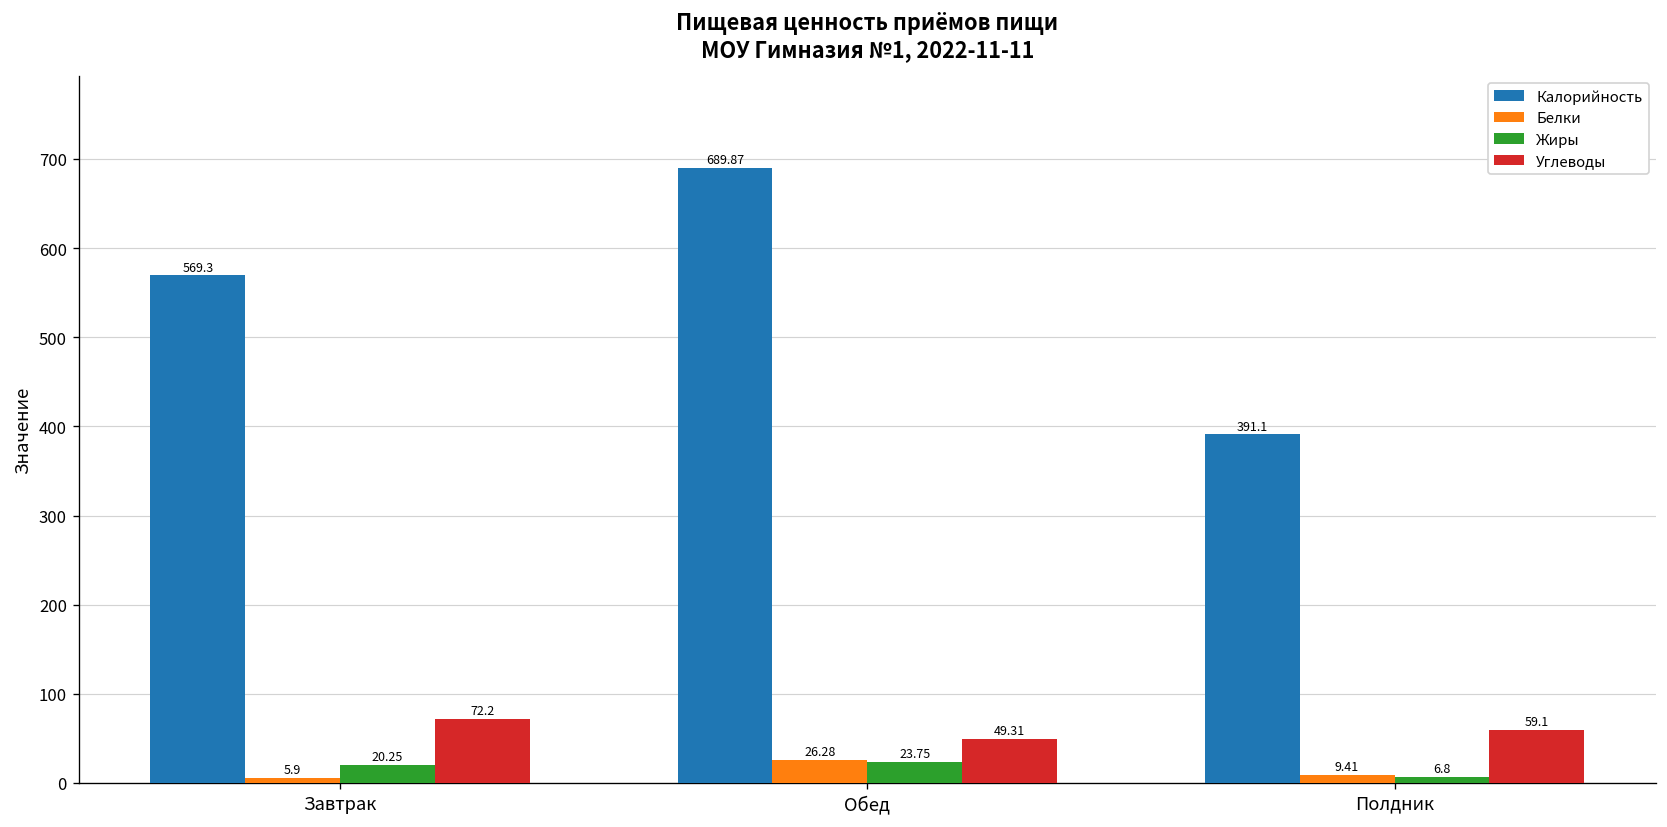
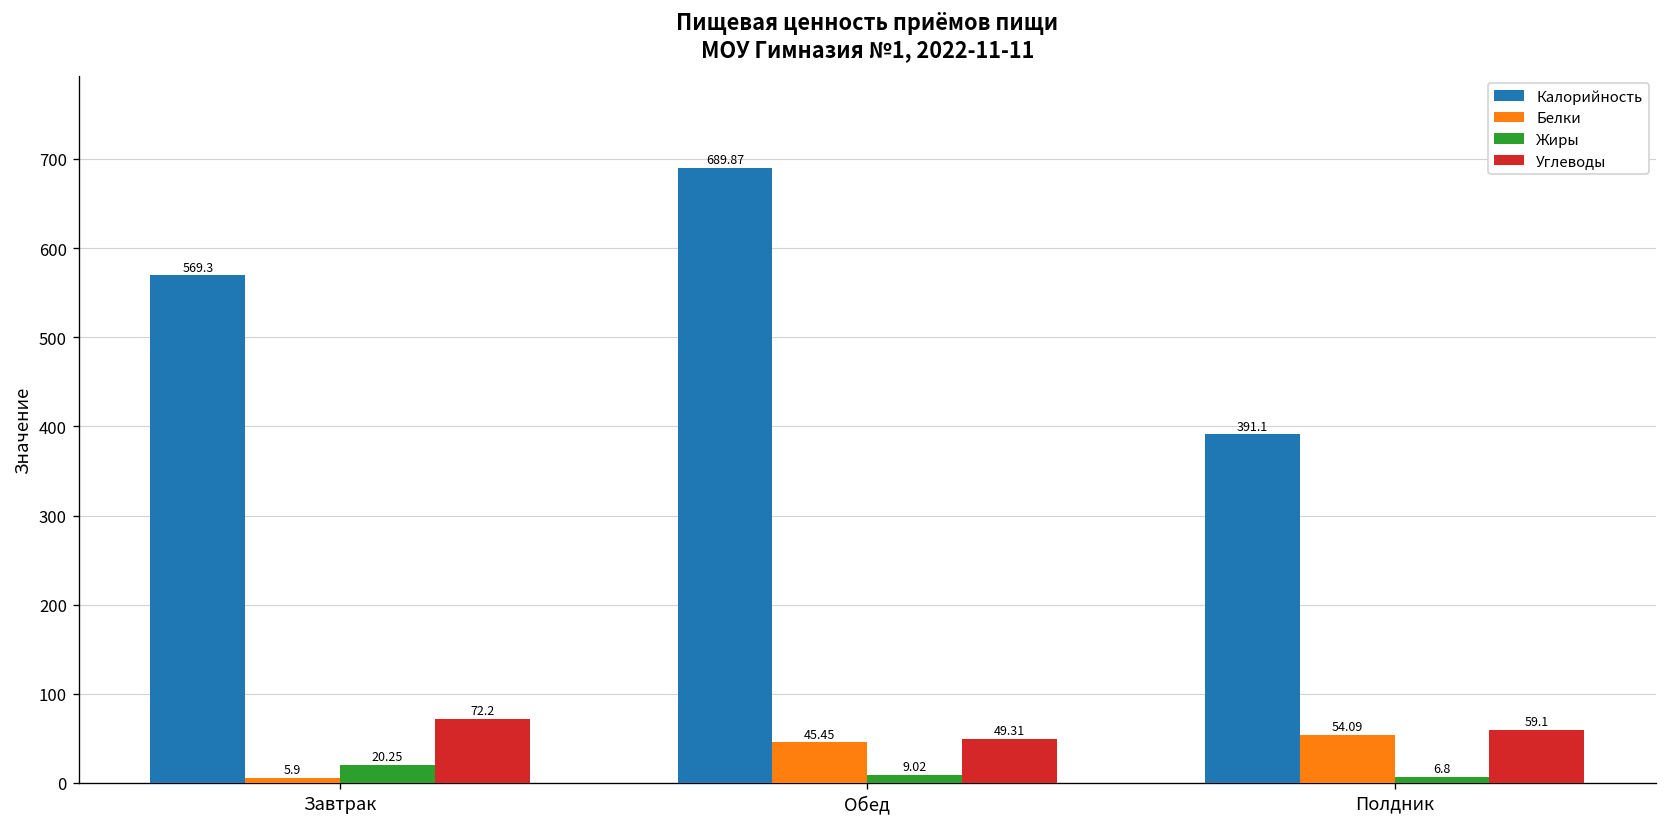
  {
    "Калорийность": {
      "Завтрак": 569.3,
      "Обед": 689.87,
      "Полдник": 391.1
    },
    "Белки": {
      "Завтрак": 5.9,
-     "Обед": 26.28,
-     "Полдник": 9.41
+     "Обед": 45.45,
+     "Полдник": 54.09
    },
    "Жиры": {
      "Завтрак": 20.25,
-     "Обед": 23.75,
+     "Обед": 9.02,
      "Полдник": 6.8
    },
    "Углеводы": {
      "Завтрак": 72.2,
      "Обед": 49.31,
      "Полдник": 59.1
    }
  }
